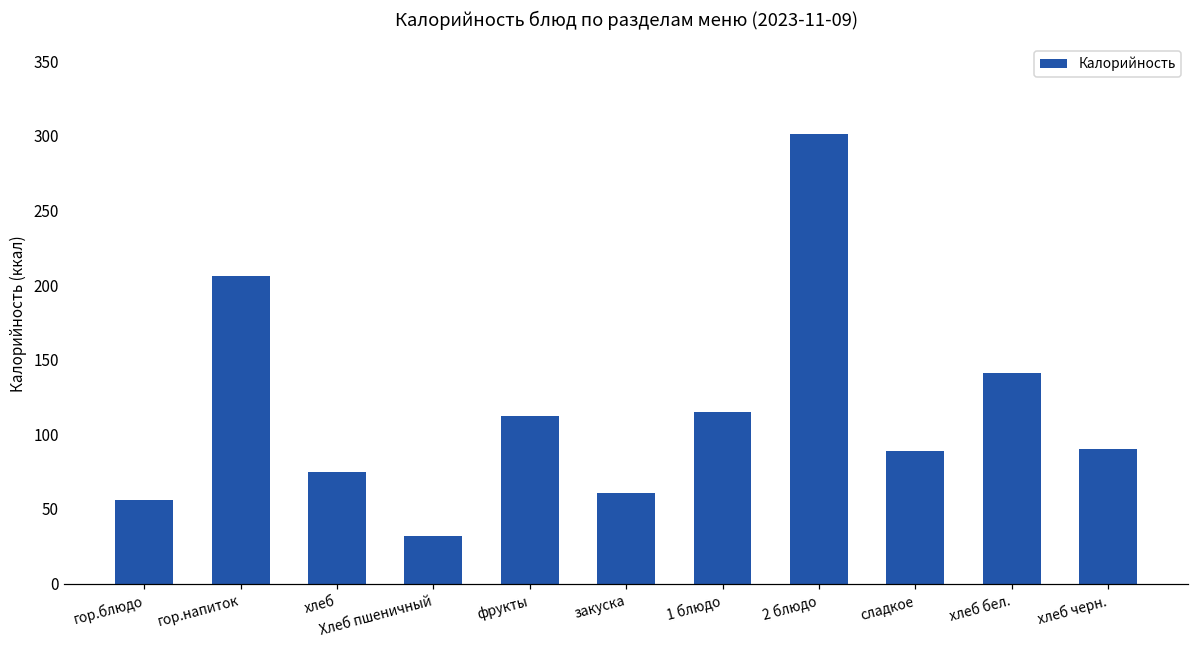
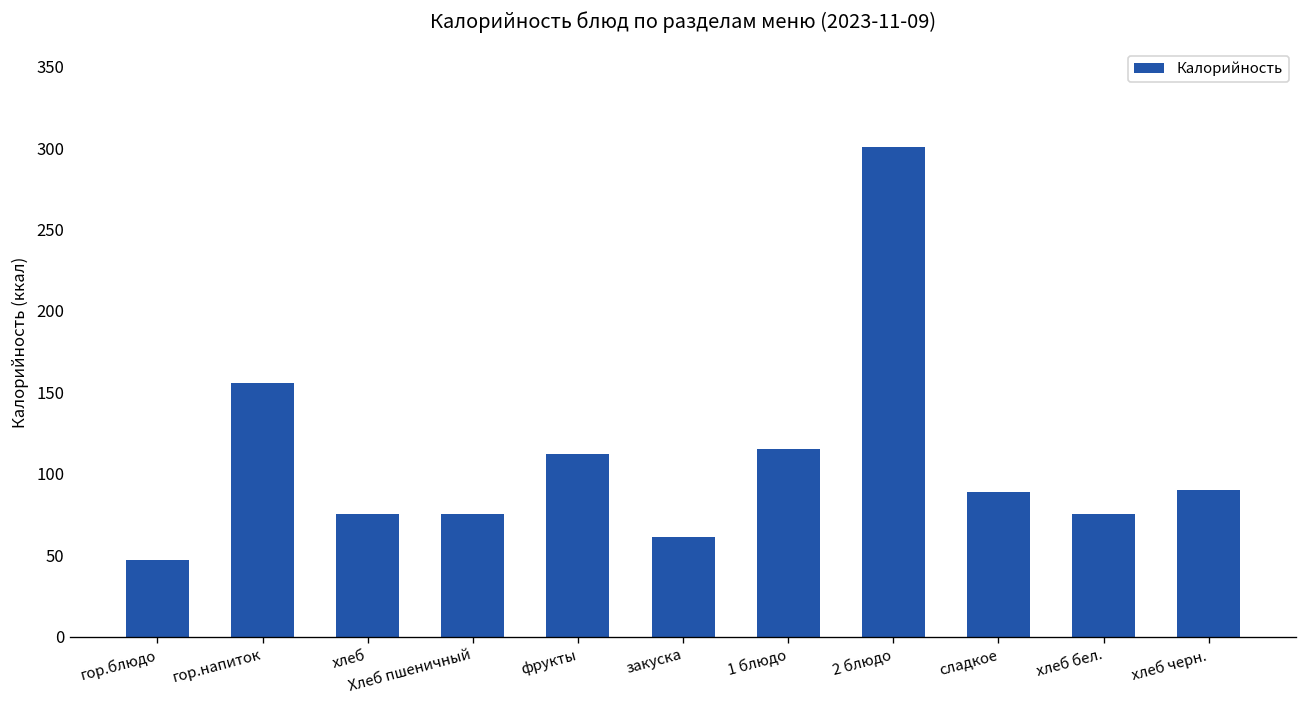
  {
-   "гор.блюдо": 56,
-   "гор.напиток": 206,
+   "гор.блюдо": 47,
+   "гор.напиток": 156,
    "хлеб": 75,
-   "Хлеб пшеничный": 32,
+   "Хлеб пшеничный": 75,
    "фрукты": 112,
    "закуска": 61,
    "1 блюдо": 115,
    "2 блюдо": 301,
    "сладкое": 89,
-   "хлеб бел.": 141,
+   "хлеб бел.": 75,
    "хлеб черн.": 90
  }
